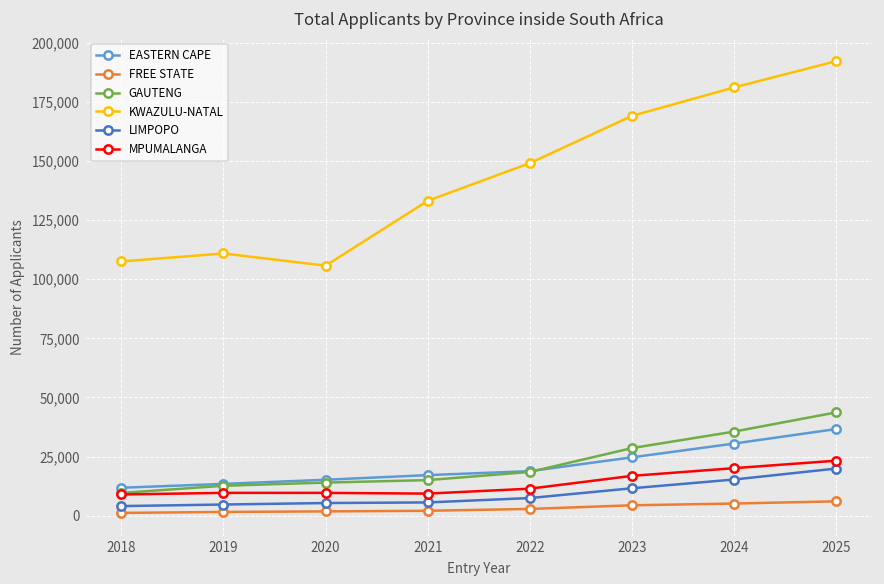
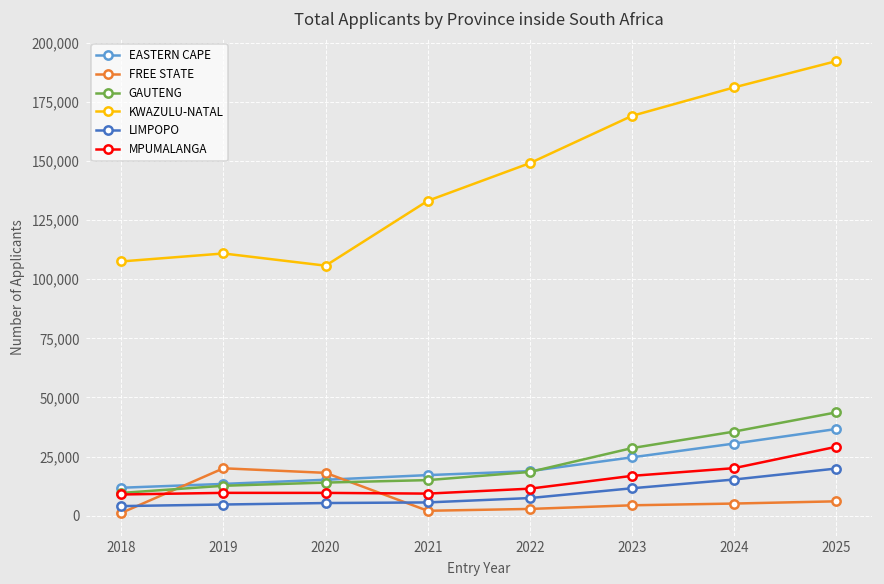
  {
    "FREE STATE": {
      "2018": "1,000",
-     "2019": "2,000",
-     "2020": "2,000",
+     "2019": "20,000",
+     "2020": "18,000",
      "2021": "2,000",
      "2022": "3,000",
      "2023": "4,000",
      "2024": "5,000",
      "2025": "6,000"
    },
    "GAUTENG": {
      "2021": "15,000",
      "2023": "29,000",
      "2024": "36,000",
      "2025": "44,000"
    },
    "KWAZULU-NATAL": {
      "2018": "108,000",
      "2019": "111,000",
      "2020": "106,000",
      "2021": "133,000",
      "2022": "149,000",
      "2023": "169,000",
      "2024": "181,000",
      "2025": "192,000"
    },
    "MPUMALANGA": {
      "2019": "10,000",
      "2020": "10,000",
      "2021": "9,000",
      "2022": "11,000",
      "2023": "17,000",
      "2024": "20,000",
-     "2025": "23,000"
+     "2025": "29,000"
    }
  }
